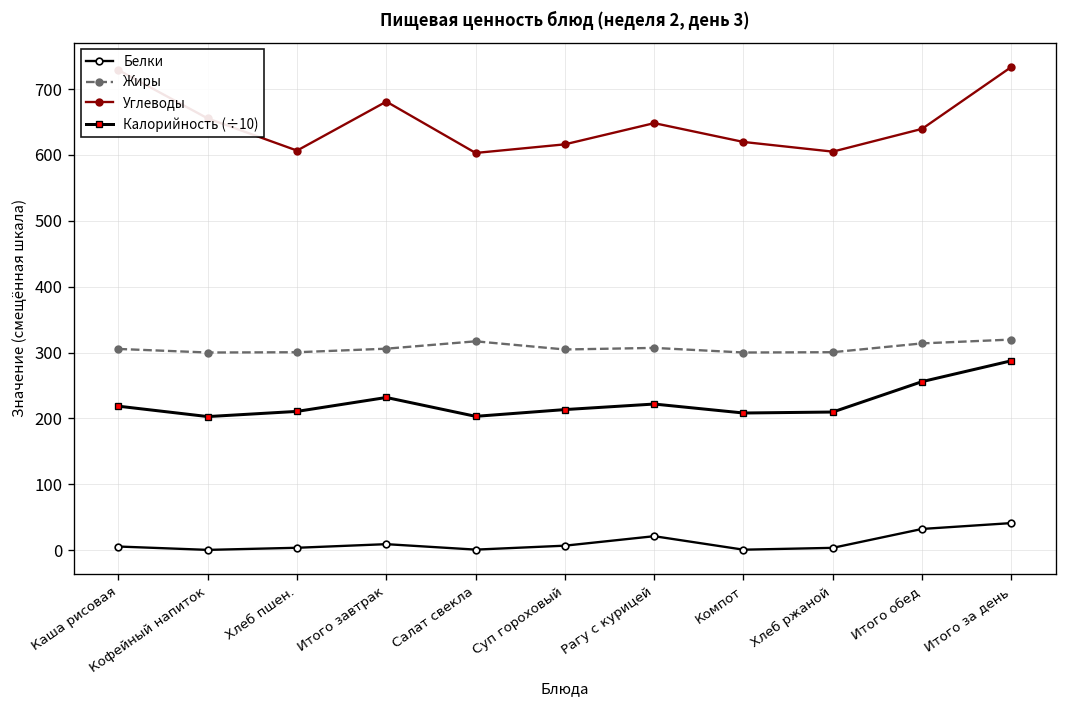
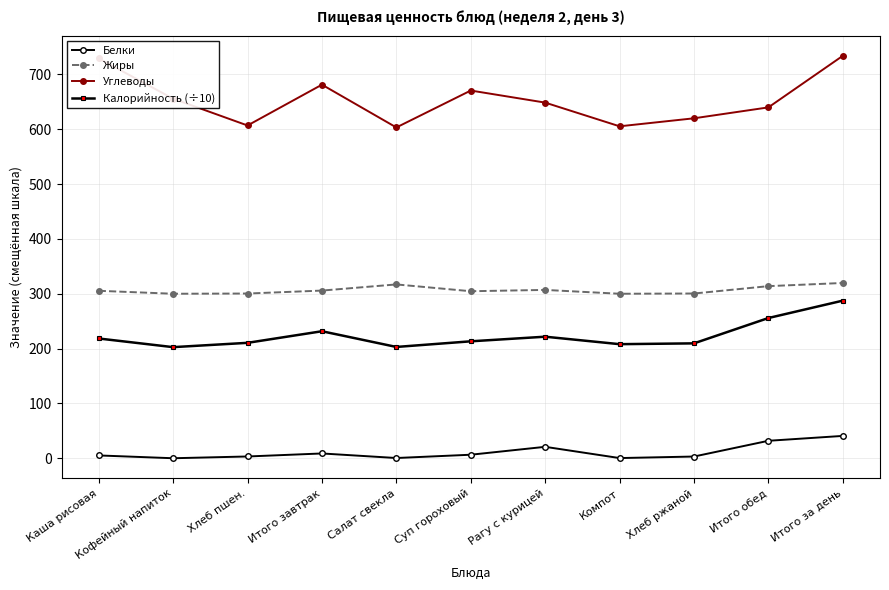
  {
    "Жиры": {
      "Каша рисовая": 310,
      "Кофейный напиток": 300,
      "Хлеб пшен.": 300,
      "Итого завтрак": 310,
      "Салат свекла": 320,
      "Суп гороховый": 300,
      "Рагу с курицей": 310,
      "Компот": 300,
      "Хлеб ржаной": 300,
      "Итого обед": 310,
      "Итого за день": 320
    },
    "Углеводы": {
      "Хлеб пшен.": 610,
      "Итого завтрак": 680,
      "Салат свекла": 600,
-     "Суп гороховый": 620,
+     "Суп гороховый": 670,
      "Рагу с курицей": 650,
-     "Компот": 620,
-     "Хлеб ржаной": 610,
+     "Компот": 610,
+     "Хлеб ржаной": 620,
      "Итого обед": 640,
      "Итого за день": 730
    }
  }
